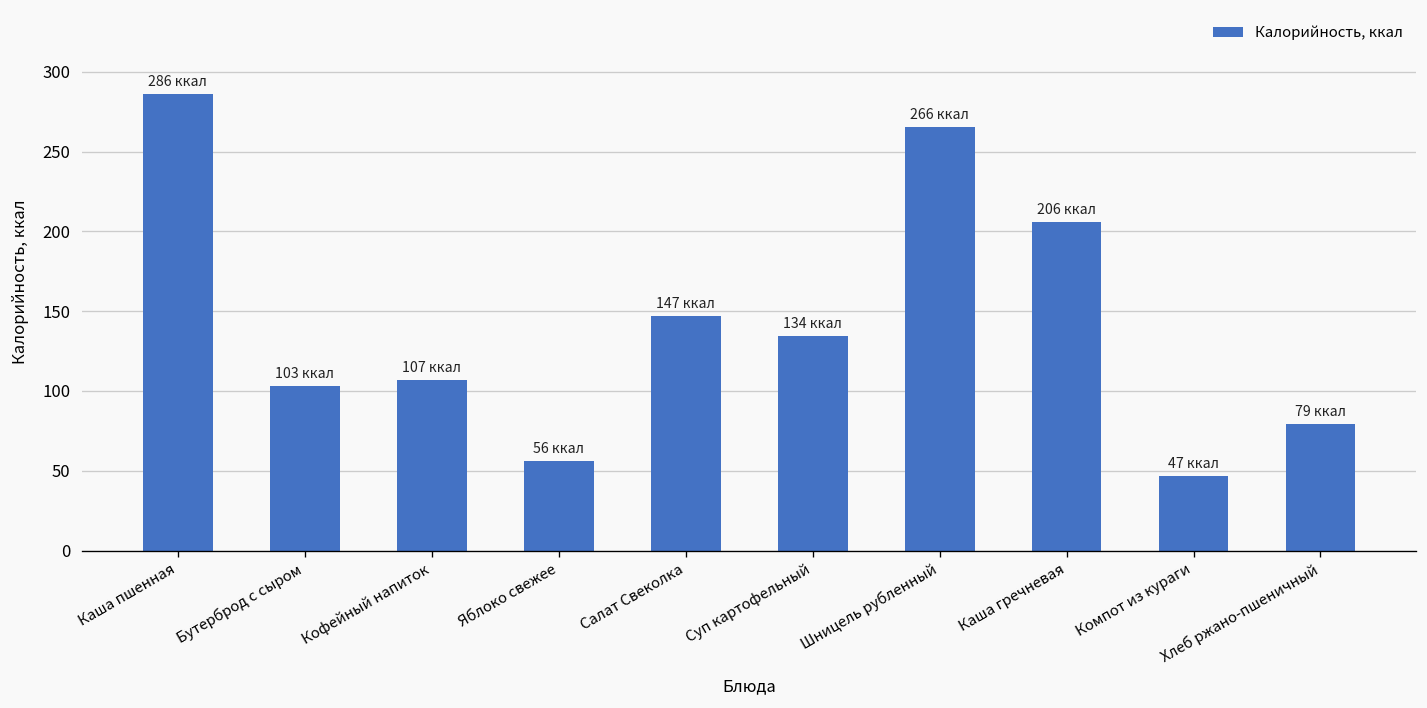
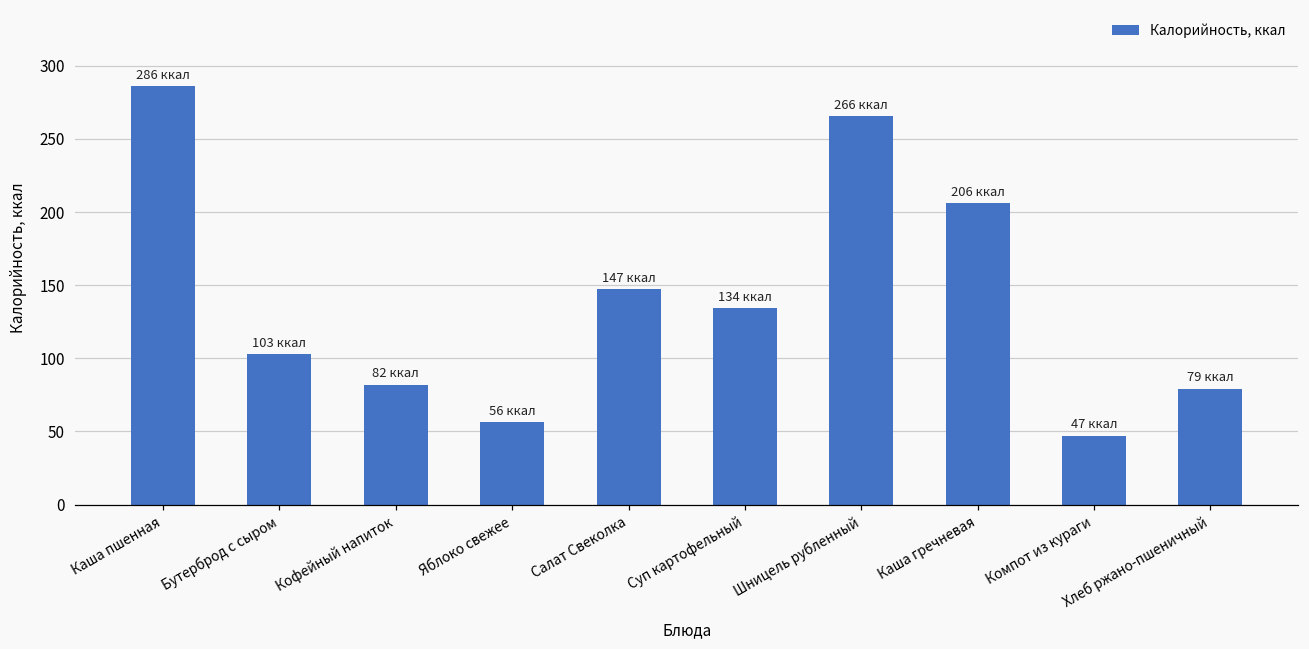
  {
    "Каша пшенная": 286,
    "Бутерброд с сыром": 103,
-   "Кофейный напиток": 107,
+   "Кофейный напиток": 82,
    "Яблоко свежее": 56,
    "Салат Свеколка": 147,
    "Суп картофельный": 134,
    "Шницель рубленный": 266,
    "Каша гречневая": 206,
    "Компот из кураги": 47,
    "Хлеб ржано-пшеничный": 79
  }
